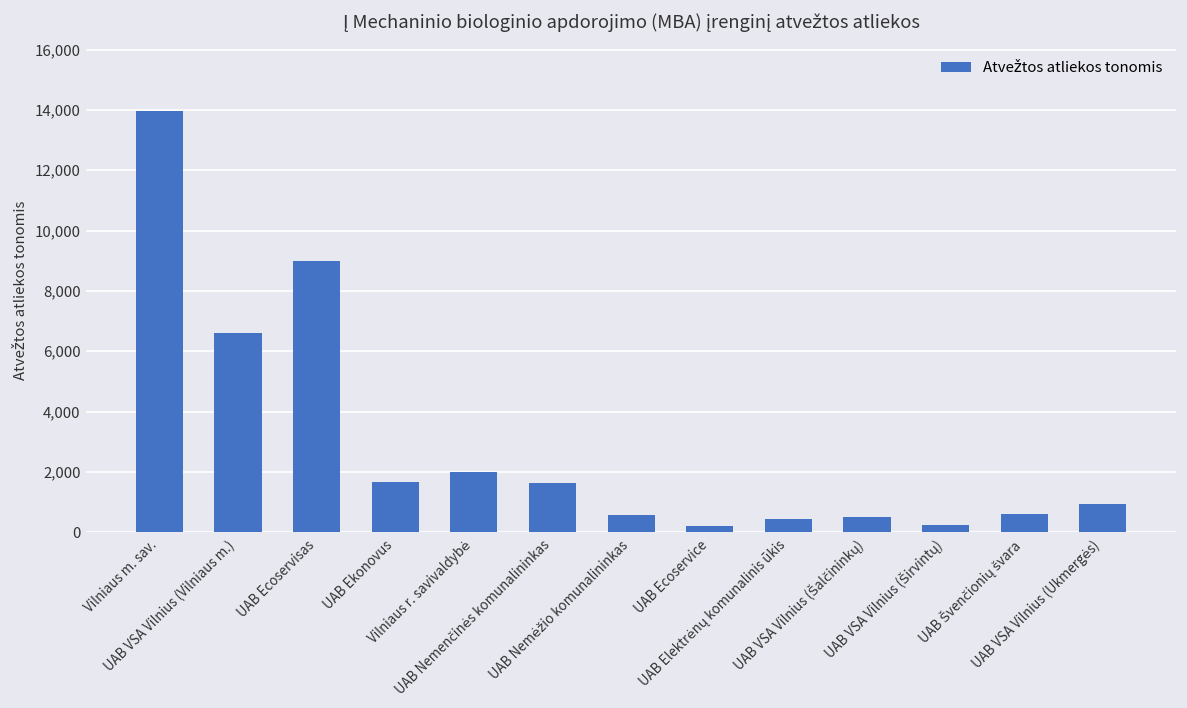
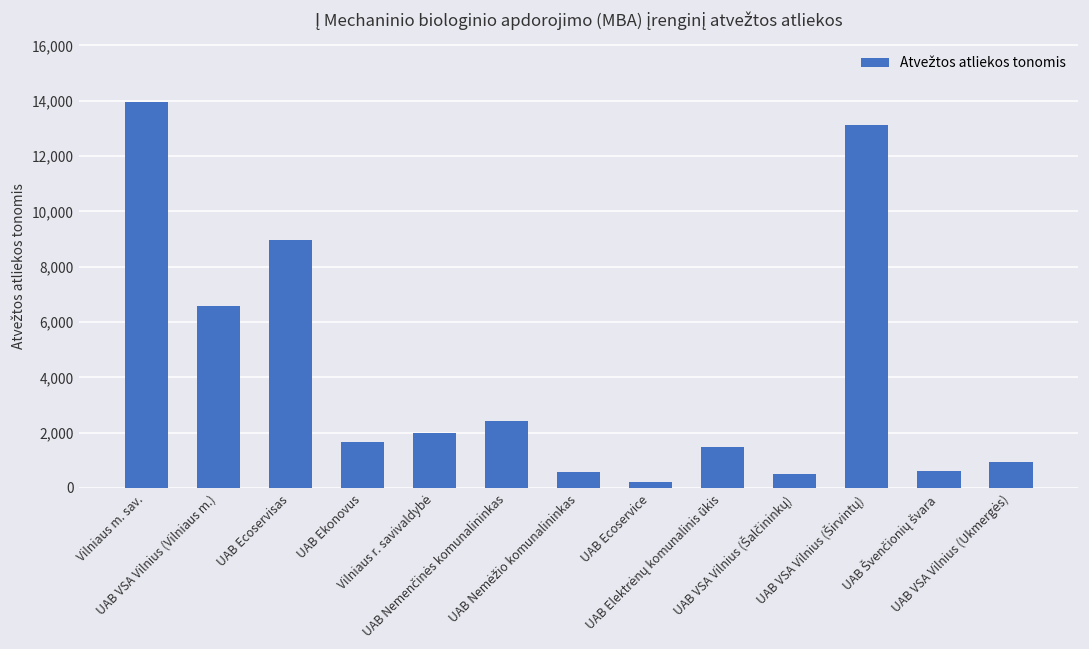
  {
    "Vilniaus m. sav.": "14,000",
    "UAB VSA Vilnius (Vilniaus m.)": "6,600",
    "UAB Ecoservisas": "9,000",
    "UAB Ekonovus": "1,700",
    "Vilniaus r. savivaldybė": "2,000",
-   "UAB Nemenčinės komunalininkas": "1,600",
+   "UAB Nemenčinės komunalininkas": "2,400",
    "UAB Nemėžio komunalininkas": "600",
    "UAB Ecoservice": "200",
-   "UAB Elektrėnų komunalinis ūkis": "500",
+   "UAB Elektrėnų komunalinis ūkis": "1,500",
    "UAB VSA Vilnius (Šalčininkų)": "500",
-   "UAB VSA Vilnius (Širvintų)": "300",
+   "UAB VSA Vilnius (Širvintų)": "13,100",
    "UAB Švenčionių švara": "600",
    "UAB VSA Vilnius (Ukmergės)": "900"
  }
